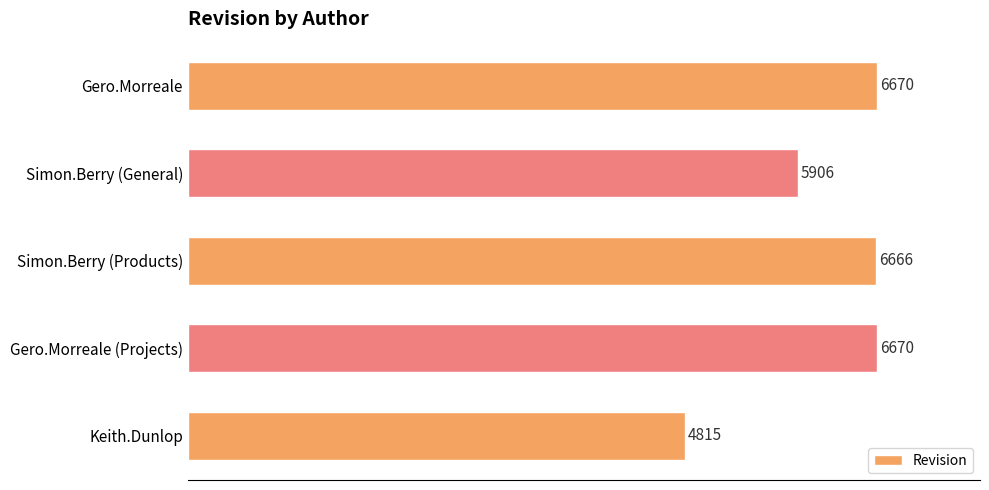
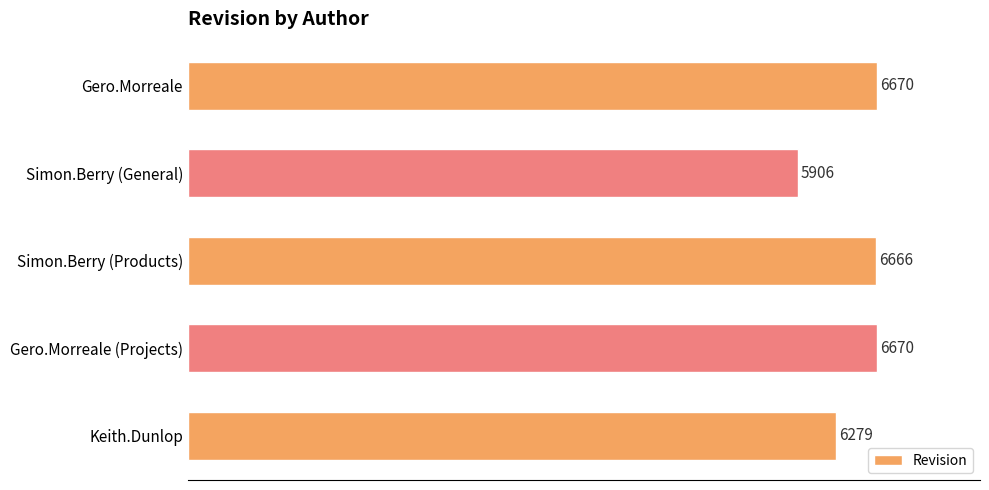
  {
    "Gero.Morreale": 6670,
    "Simon.Berry (General)": 5906,
    "Simon.Berry (Products)": 6666,
    "Gero.Morreale (Projects)": 6670,
-   "Keith.Dunlop": 4815
+   "Keith.Dunlop": 6279
  }
